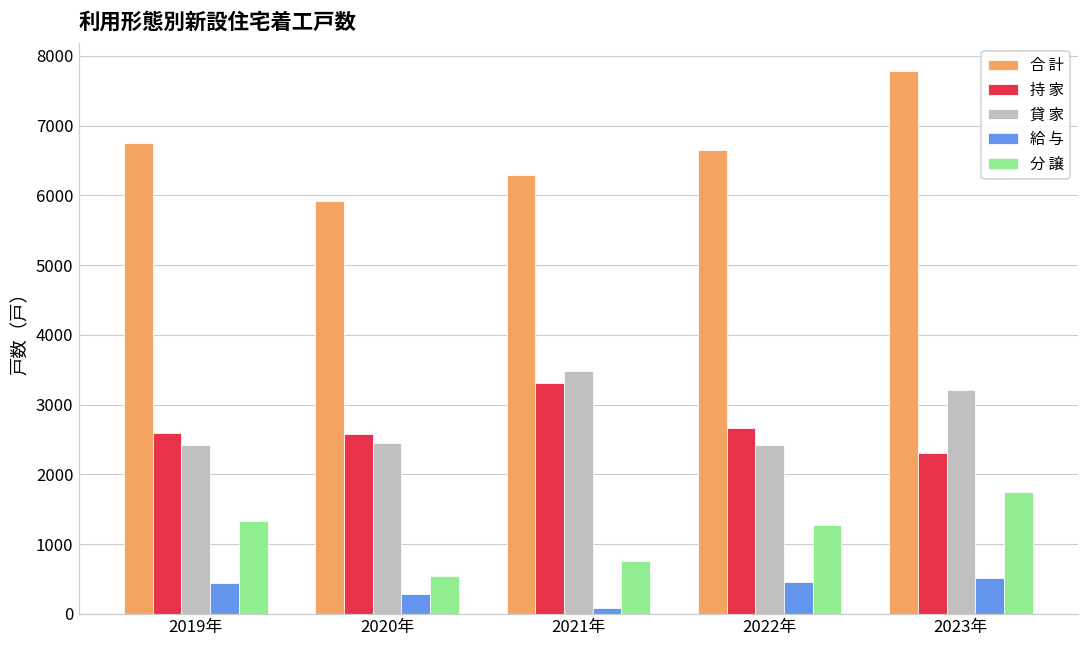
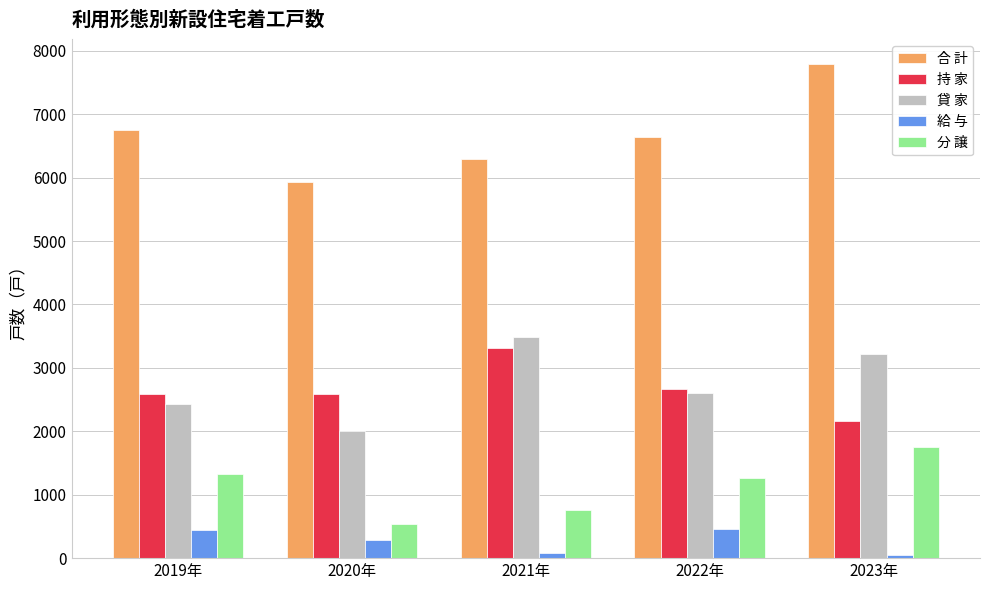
  {
    "合 計": {
      "2019年": 6700,
      "2020年": 5900,
      "2021年": 6300,
      "2022年": 6600,
      "2023年": 7800
    },
    "持 家": {
      "2019年": 2600,
      "2020年": 2600,
      "2021年": 3300,
      "2022年": 2700,
-     "2023年": 2300
+     "2023年": 2200
    },
    "貸 家": {
      "2019年": 2400,
-     "2020年": 2500,
+     "2020年": 2000,
      "2021年": 3500,
-     "2022年": 2400,
+     "2022年": 2600,
      "2023年": 3200
    },
    "給 与": {
      "2019年": 400,
      "2020年": 300,
      "2021年": 100,
      "2022年": 500,
-     "2023年": 500
+     "2023年": 0
    },
    "分 譲": {
      "2019年": 1300,
      "2020年": 500,
      "2021年": 800,
      "2022年": 1300,
      "2023年": 1800
    }
  }
